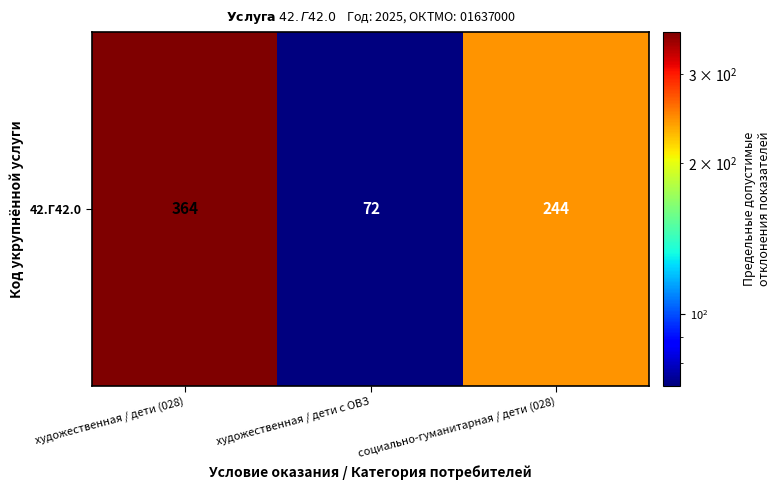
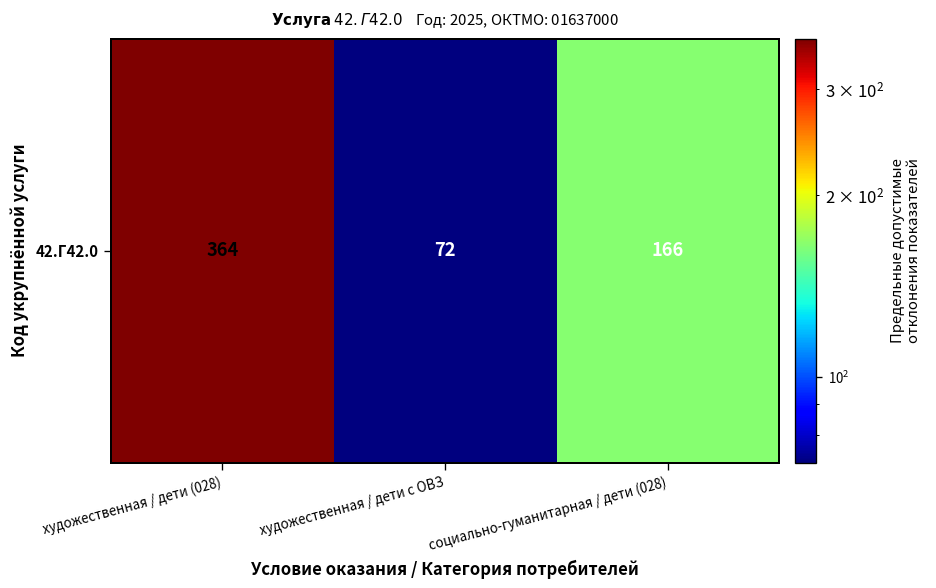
  {
    "42.Г42.0": {
      "художественная / дети (028)": 364,
      "художественная / дети с ОВЗ": 72,
-     "социально-гуманитарная / дети (028)": 244
+     "социально-гуманитарная / дети (028)": 166
    }
  }
